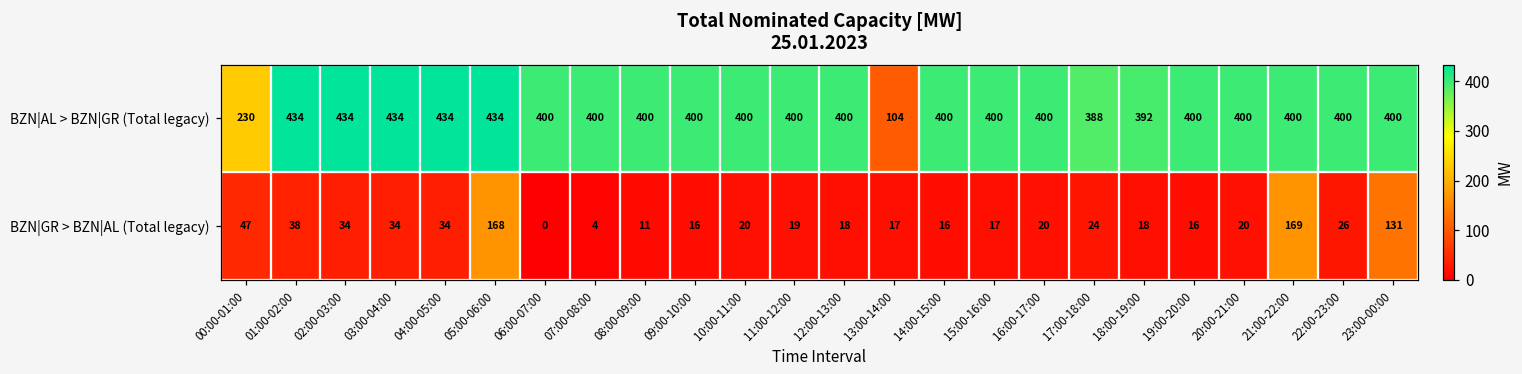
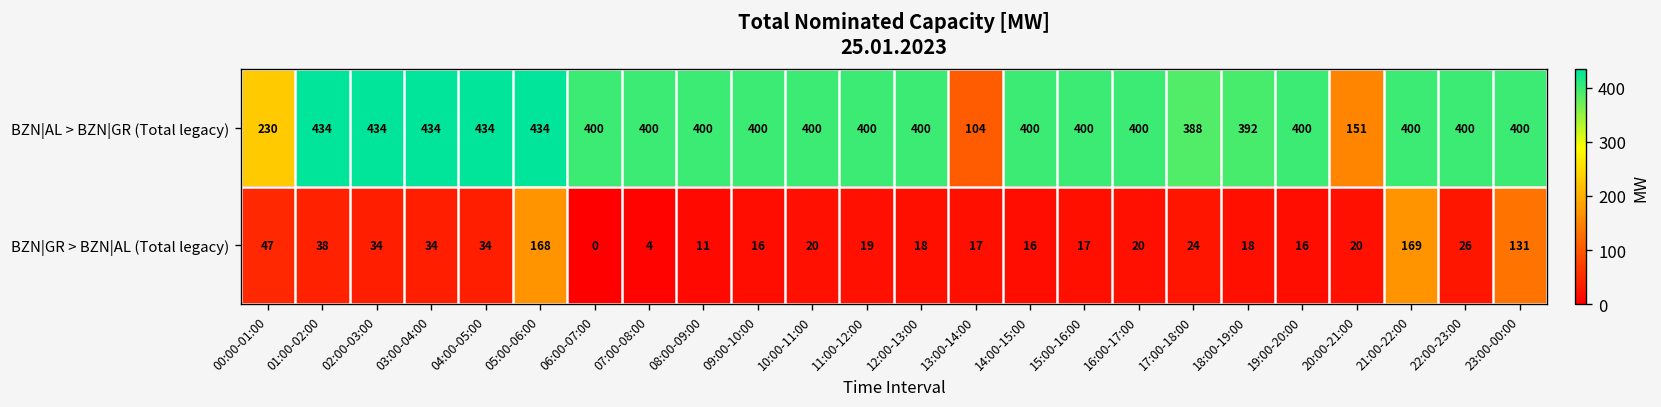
  {
    "BZN|AL > BZN|GR (Total legacy)": {
      "00:00-01:00": 230,
      "01:00-02:00": 434,
      "02:00-03:00": 434,
      "03:00-04:00": 434,
      "04:00-05:00": 434,
      "05:00-06:00": 434,
      "06:00-07:00": 400,
      "07:00-08:00": 400,
      "08:00-09:00": 400,
      "09:00-10:00": 400,
      "10:00-11:00": 400,
      "11:00-12:00": 400,
      "12:00-13:00": 400,
      "13:00-14:00": 104,
      "14:00-15:00": 400,
      "15:00-16:00": 400,
      "16:00-17:00": 400,
      "17:00-18:00": 388,
      "18:00-19:00": 392,
      "19:00-20:00": 400,
-     "20:00-21:00": 400,
+     "20:00-21:00": 151,
      "21:00-22:00": 400,
      "22:00-23:00": 400,
      "23:00-00:00": 400
    },
    "BZN|GR > BZN|AL (Total legacy)": {
      "00:00-01:00": 47,
      "01:00-02:00": 38,
      "02:00-03:00": 34,
      "03:00-04:00": 34,
      "04:00-05:00": 34,
      "05:00-06:00": 168,
      "06:00-07:00": 0,
      "07:00-08:00": 4,
      "08:00-09:00": 11,
      "09:00-10:00": 16,
      "10:00-11:00": 20,
      "11:00-12:00": 19,
      "12:00-13:00": 18,
      "13:00-14:00": 17,
      "14:00-15:00": 16,
      "15:00-16:00": 17,
      "16:00-17:00": 20,
      "17:00-18:00": 24,
      "18:00-19:00": 18,
      "19:00-20:00": 16,
      "20:00-21:00": 20,
      "21:00-22:00": 169,
      "22:00-23:00": 26,
      "23:00-00:00": 131
    }
  }
